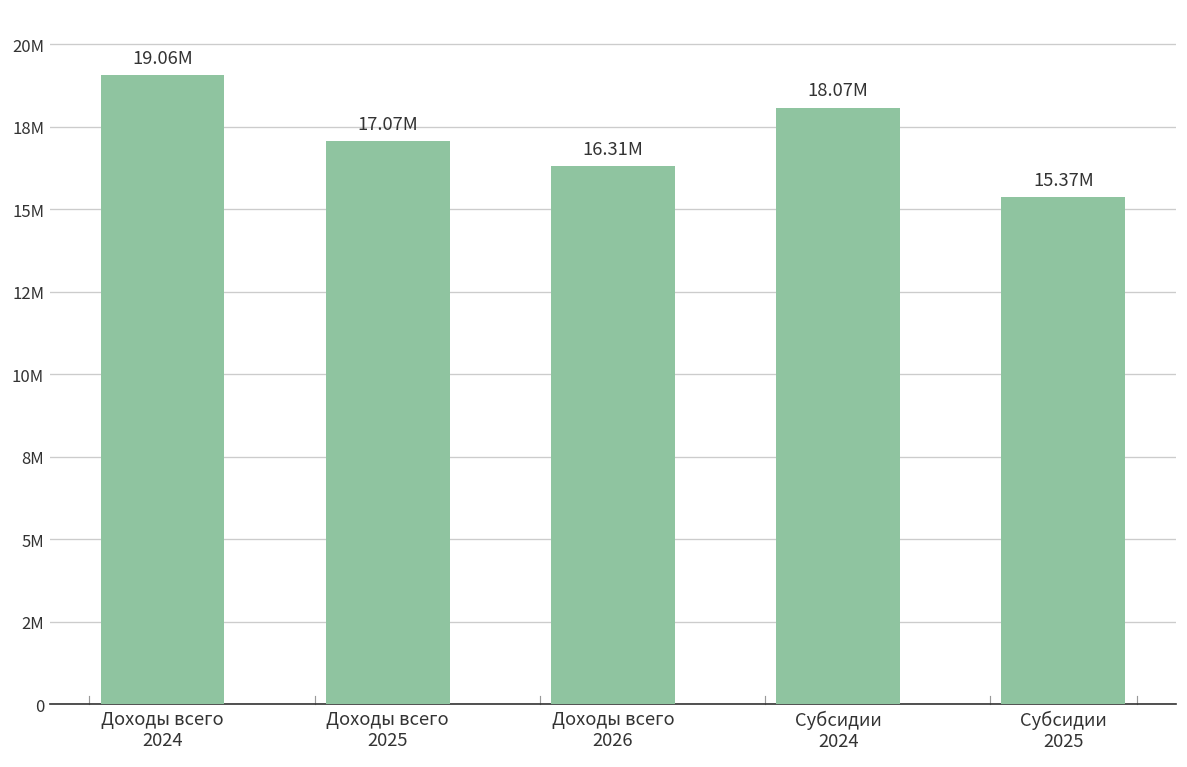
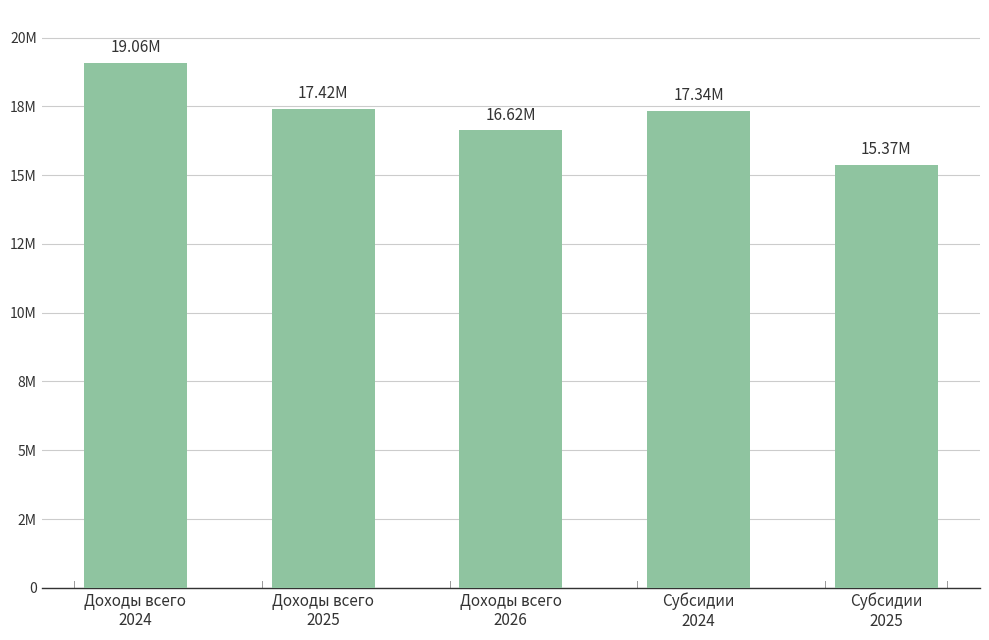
  {
    "Доходы всего 2024": "19.06M",
-   "Доходы всего 2025": "17.07M",
-   "Доходы всего 2026": "16.31M",
-   "Субсидии 2024": "18.07M",
+   "Доходы всего 2025": "17.42M",
+   "Доходы всего 2026": "16.62M",
+   "Субсидии 2024": "17.34M",
    "Субсидии 2025": "15.37M"
  }
